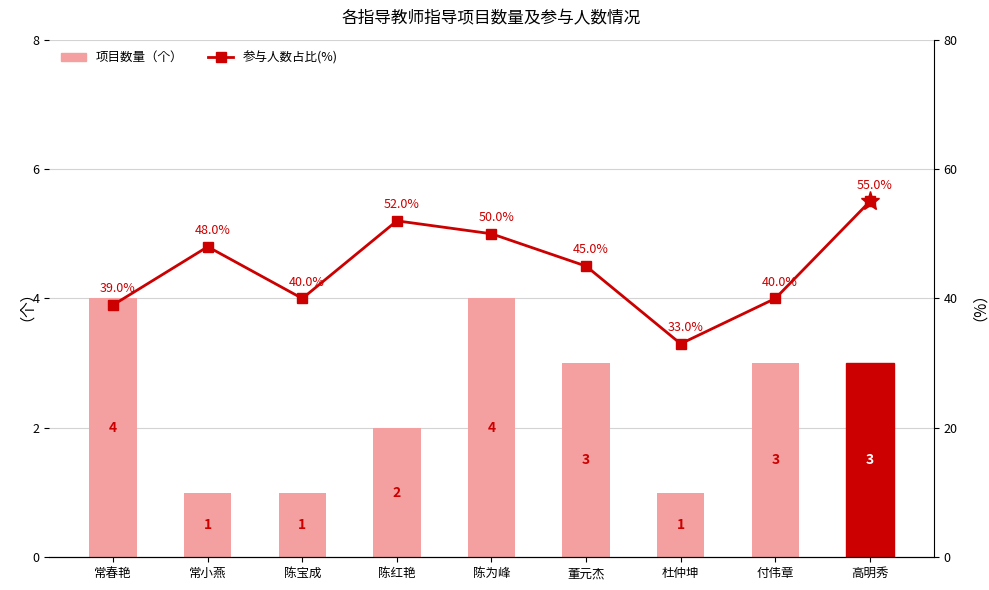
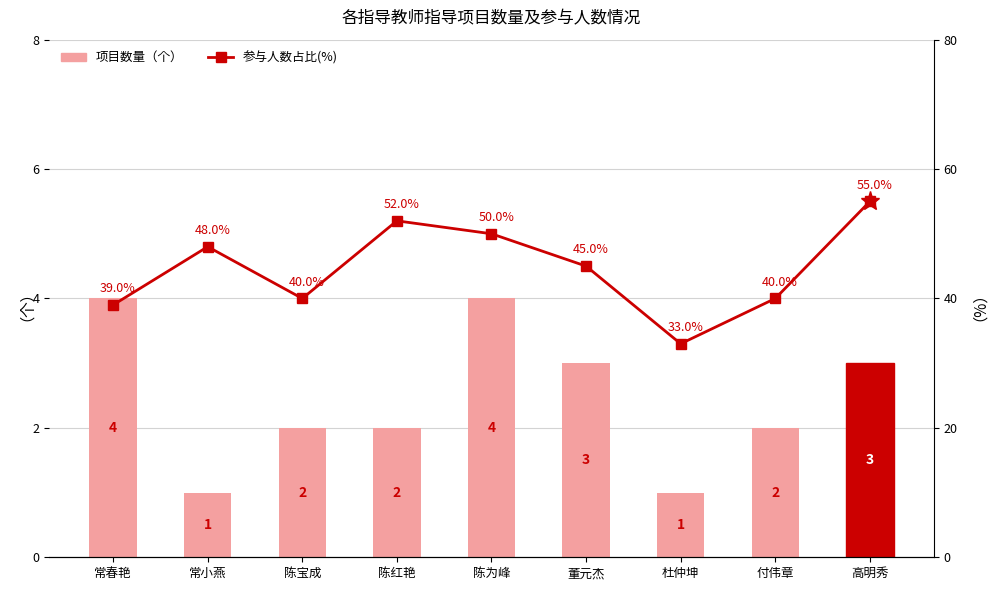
  {
    "项目数量（个）": {
      "常春艳": 4,
      "常小燕": 1,
-     "陈宝成": 1,
+     "陈宝成": 2,
      "陈红艳": 2,
      "陈为峰": 4,
      "董元杰": 3,
      "杜仲坤": 1,
-     "付伟章": 3,
+     "付伟章": 2,
      "高明秀": 3
    }
  }
